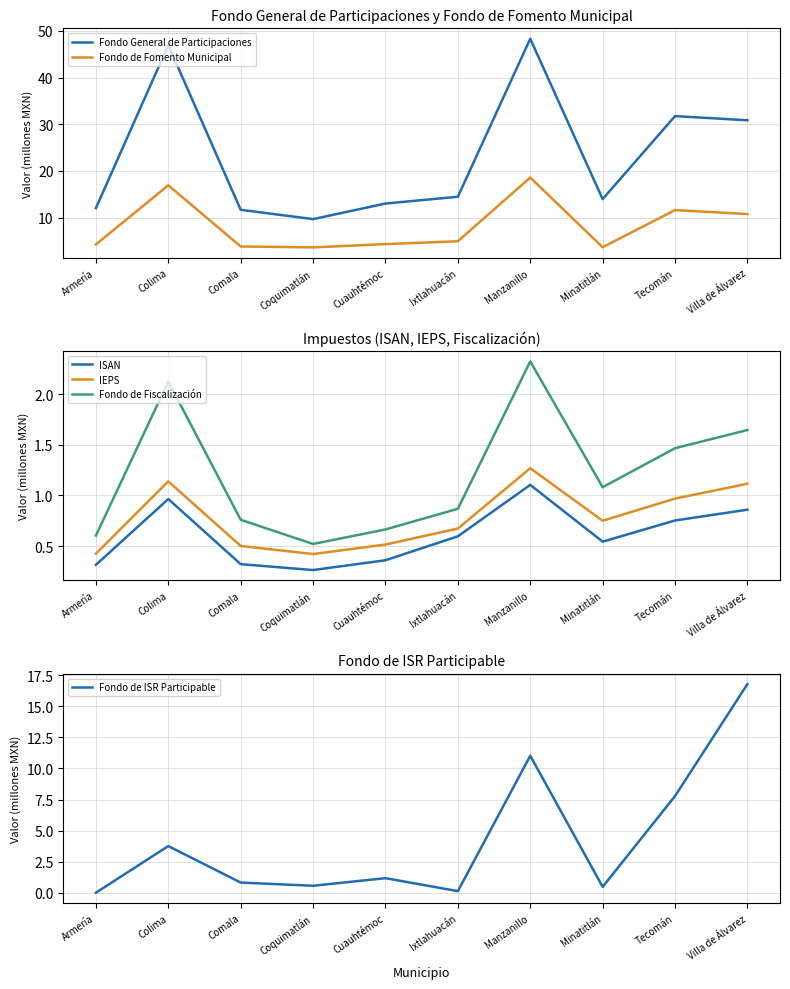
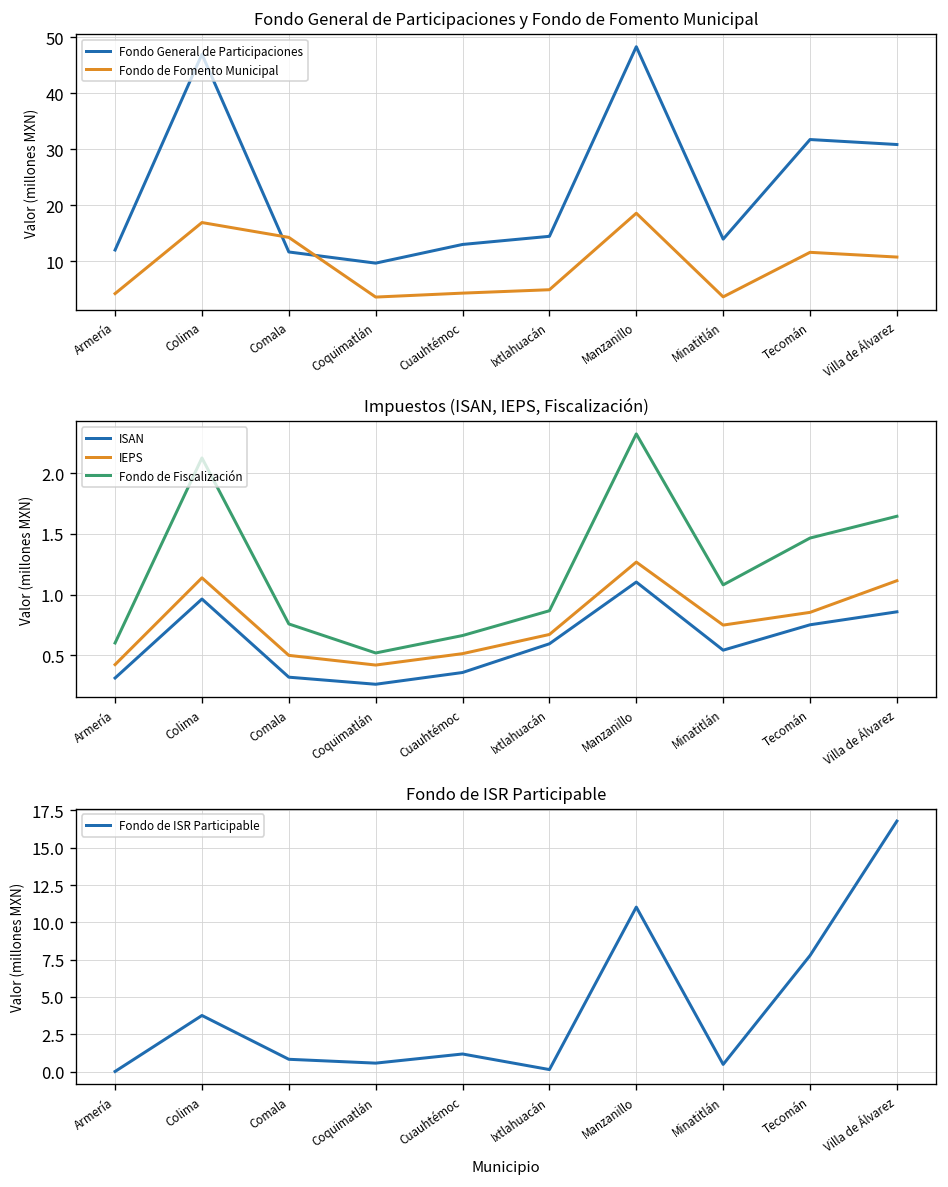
  {
    "Fondo General de Participaciones y Fondo de Fomento Municipal": {
      "Fondo General de Participaciones": {
        "Armería": 12,
        "Comala": 12,
        "Coquimatlán": 10,
        "Cuauhtémoc": 13,
        "Ixtlahuacán": 14,
        "Manzanillo": 48,
        "Minatitlán": 14,
        "Tecomán": 32,
        "Villa de Álvarez": 31
      },
      "Fondo de Fomento Municipal": {
        "Armería": 4,
        "Colima": 17,
-       "Comala": 4,
+       "Comala": 14,
        "Coquimatlán": 4,
        "Cuauhtémoc": 4,
        "Ixtlahuacán": 5,
        "Manzanillo": 19,
        "Minatitlán": 4,
        "Tecomán": 12,
        "Villa de Álvarez": 11
      }
    },
    "Impuestos (ISAN, IEPS, Fiscalización)": {
      "ISAN": {
        "Armería": 0.31,
        "Colima": 0.96,
        "Comala": 0.32,
        "Coquimatlán": 0.26,
        "Cuauhtémoc": 0.36,
        "Ixtlahuacán": 0.60,
        "Manzanillo": 1.10,
        "Minatitlán": 0.54,
        "Tecomán": 0.75,
        "Villa de Álvarez": 0.86
      },
      "IEPS": {
        "Armería": 0.43,
        "Colima": 1.14,
        "Comala": 0.50,
        "Coquimatlán": 0.42,
        "Cuauhtémoc": 0.52,
        "Ixtlahuacán": 0.67,
        "Manzanillo": 1.27,
        "Minatitlán": 0.75,
-       "Tecomán": 0.97,
+       "Tecomán": 0.85,
        "Villa de Álvarez": 1.12
      },
      "Fondo de Fiscalización": {
        "Armería": 0.60,
        "Comala": 0.76,
        "Coquimatlán": 0.52,
        "Cuauhtémoc": 0.66,
        "Ixtlahuacán": 0.87,
        "Manzanillo": 2.32,
        "Minatitlán": 1.08,
        "Tecomán": 1.47,
        "Villa de Álvarez": 1.64
      }
    },
    "Fondo de ISR Participable": {
      "Armería": 0.0,
      "Colima": 3.8,
      "Comala": 0.8,
      "Coquimatlán": 0.6,
      "Cuauhtémoc": 1.2,
      "Ixtlahuacán": 0.1,
      "Manzanillo": 11.0,
      "Minatitlán": 0.5,
      "Tecomán": 7.8,
      "Villa de Álvarez": 16.8
    }
  }
